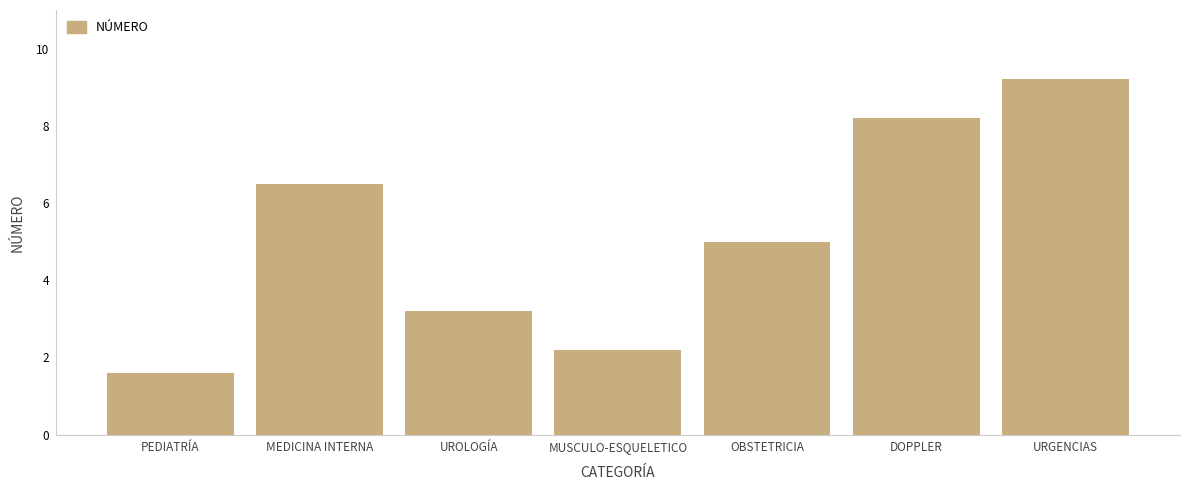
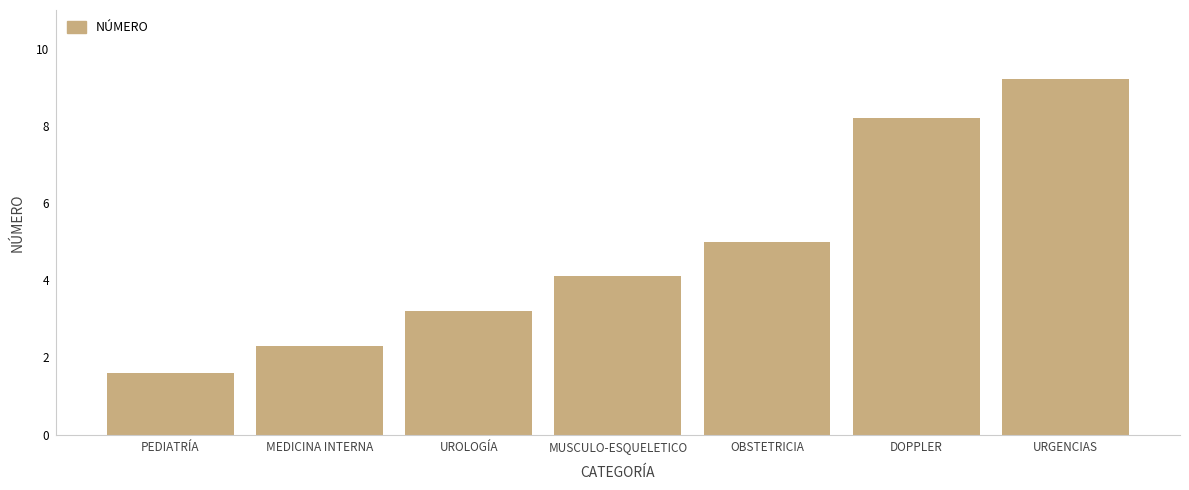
  {
    "PEDIATRÍA": 1.6,
-   "MEDICINA INTERNA": 6.5,
+   "MEDICINA INTERNA": 2.3,
    "UROLOGÍA": 3.2,
-   "MUSCULO-ESQUELETICO": 2.2,
+   "MUSCULO-ESQUELETICO": 4.1,
    "OBSTETRICIA": 5.0,
    "DOPPLER": 8.2,
    "URGENCIAS": 9.2
  }
